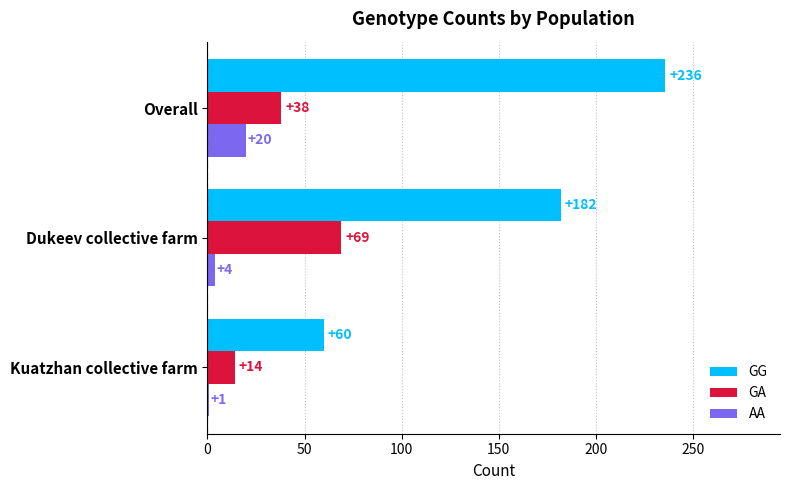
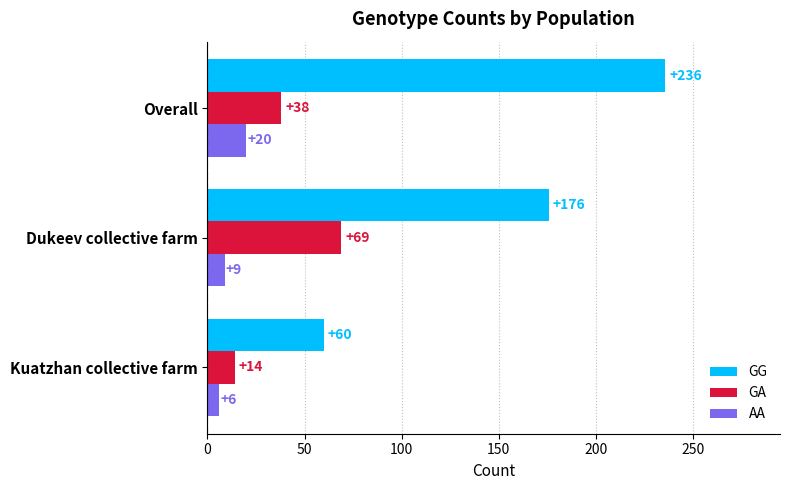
  {
    "GG": {
      "Overall": "+236",
-     "Dukeev collective farm": "+182",
+     "Dukeev collective farm": "+176",
      "Kuatzhan collective farm": "+60"
    },
    "GA": {
      "Overall": "+38",
      "Dukeev collective farm": "+69",
      "Kuatzhan collective farm": "+14"
    },
    "AA": {
      "Overall": "+20",
-     "Dukeev collective farm": "+4",
-     "Kuatzhan collective farm": "+1"
+     "Dukeev collective farm": "+9",
+     "Kuatzhan collective farm": "+6"
    }
  }
